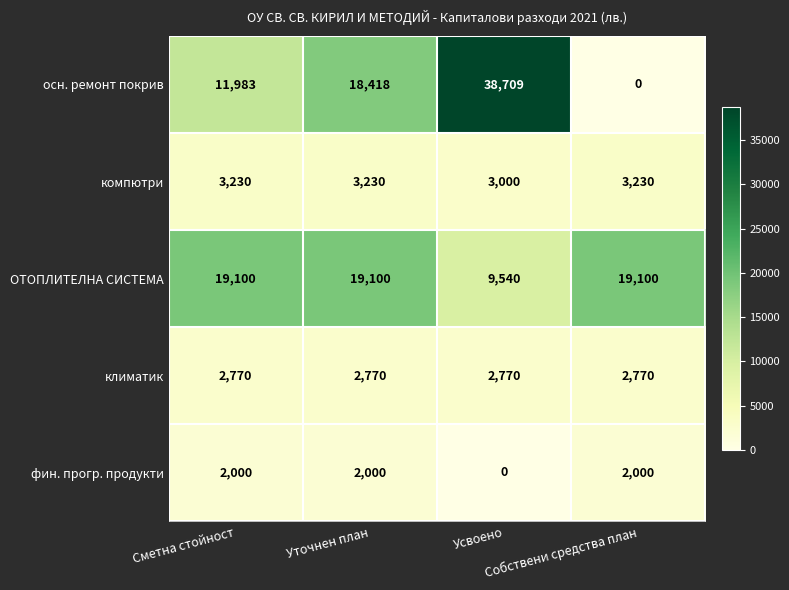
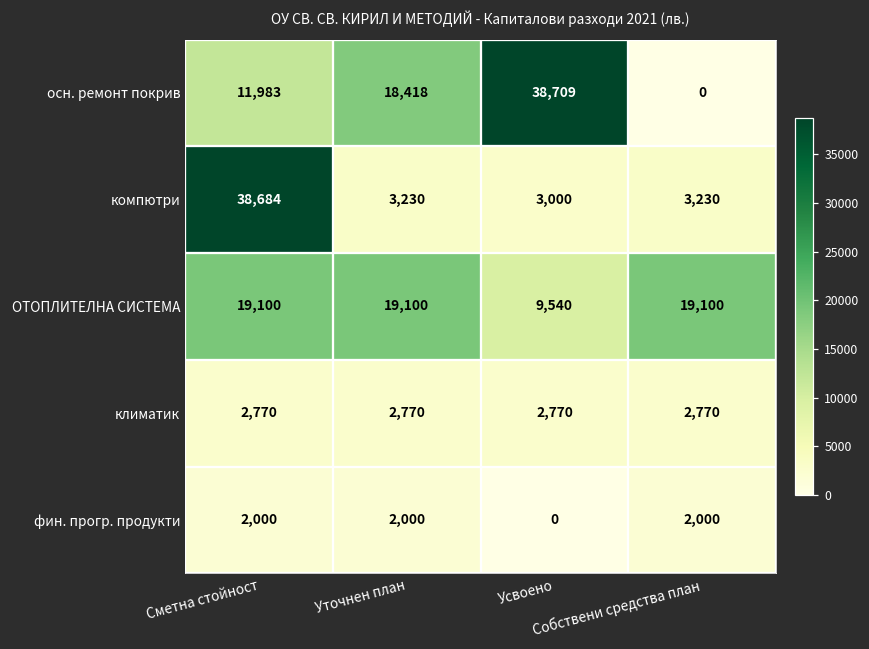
  {
    "осн. ремонт покрив": {
      "Сметна стойност": "11,983",
      "Уточнен план": "18,418",
      "Усвоено": "38,709",
      "Собствени средства план": "0"
    },
    "компютри": {
-     "Сметна стойност": "3,230",
+     "Сметна стойност": "38,684",
      "Уточнен план": "3,230",
      "Усвоено": "3,000",
      "Собствени средства план": "3,230"
    },
    "ОТОПЛИТЕЛНА СИСТЕМА": {
      "Сметна стойност": "19,100",
      "Уточнен план": "19,100",
      "Усвоено": "9,540",
      "Собствени средства план": "19,100"
    },
    "климатик": {
      "Сметна стойност": "2,770",
      "Уточнен план": "2,770",
      "Усвоено": "2,770",
      "Собствени средства план": "2,770"
    },
    "фин. прогр. продукти": {
      "Сметна стойност": "2,000",
      "Уточнен план": "2,000",
      "Усвоено": "0",
      "Собствени средства план": "2,000"
    }
  }
